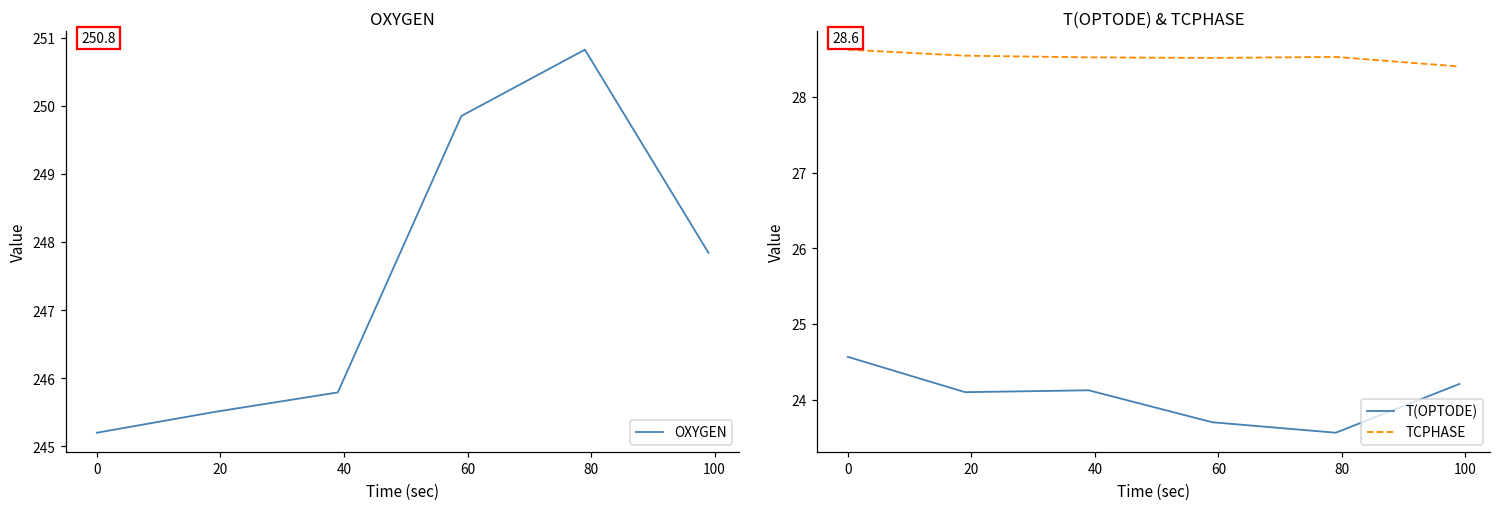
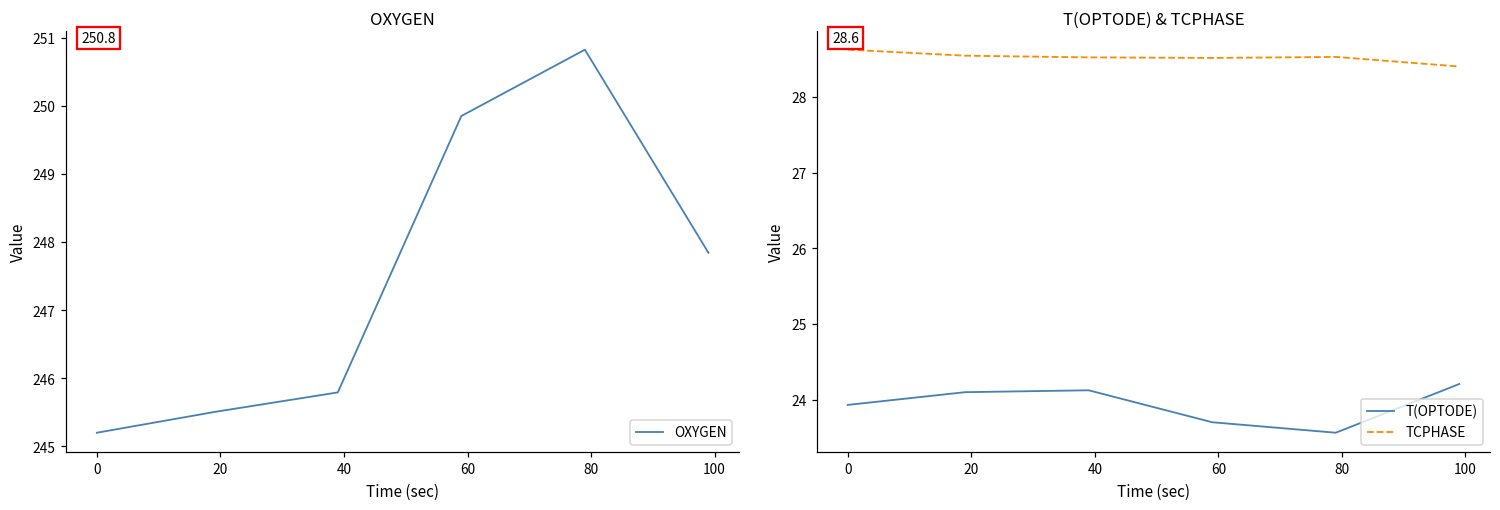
  {
    "OXYGEN": {
      "0": 245.2
    },
    "T(OPTODE) & TCPHASE": {
      "T(OPTODE)": {
-       "0": 24.6
+       "0": 23.9
      }
    }
  }
